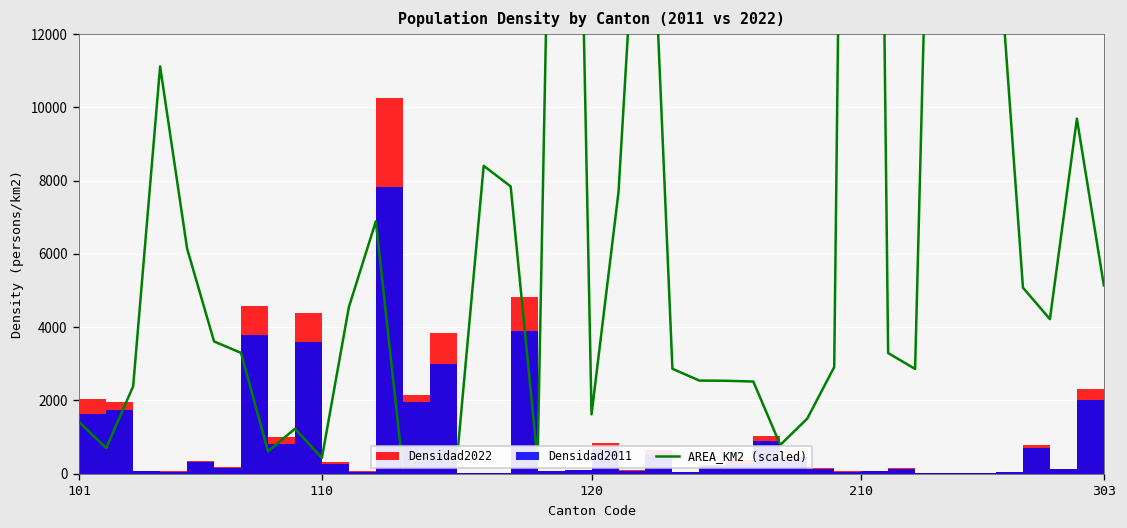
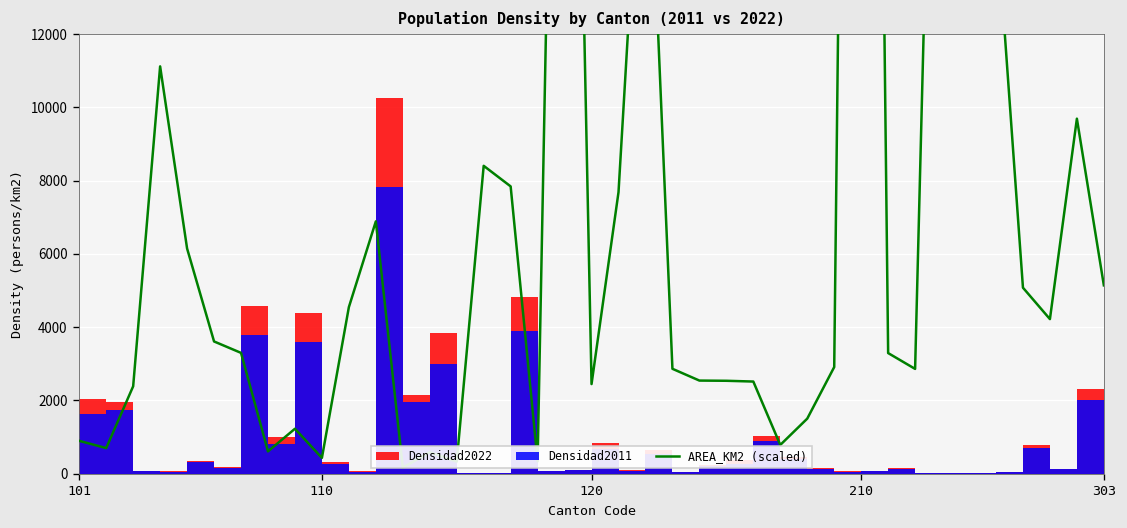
  {
    "AREA_KM2 (scaled)": {
-     "101": 1400,
+     "101": 900,
      "110": 400,
-     "120": 1600,
+     "120": 2400,
      "303": 5100
    }
  }
